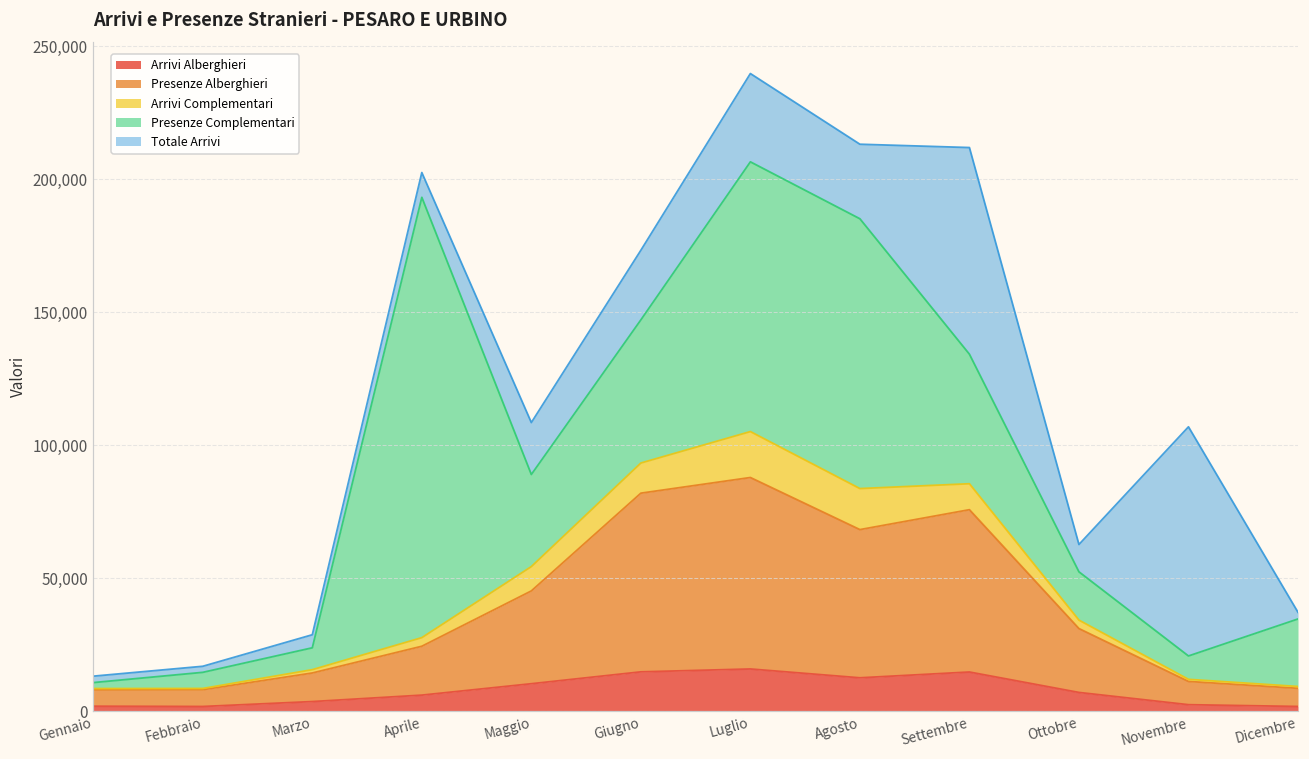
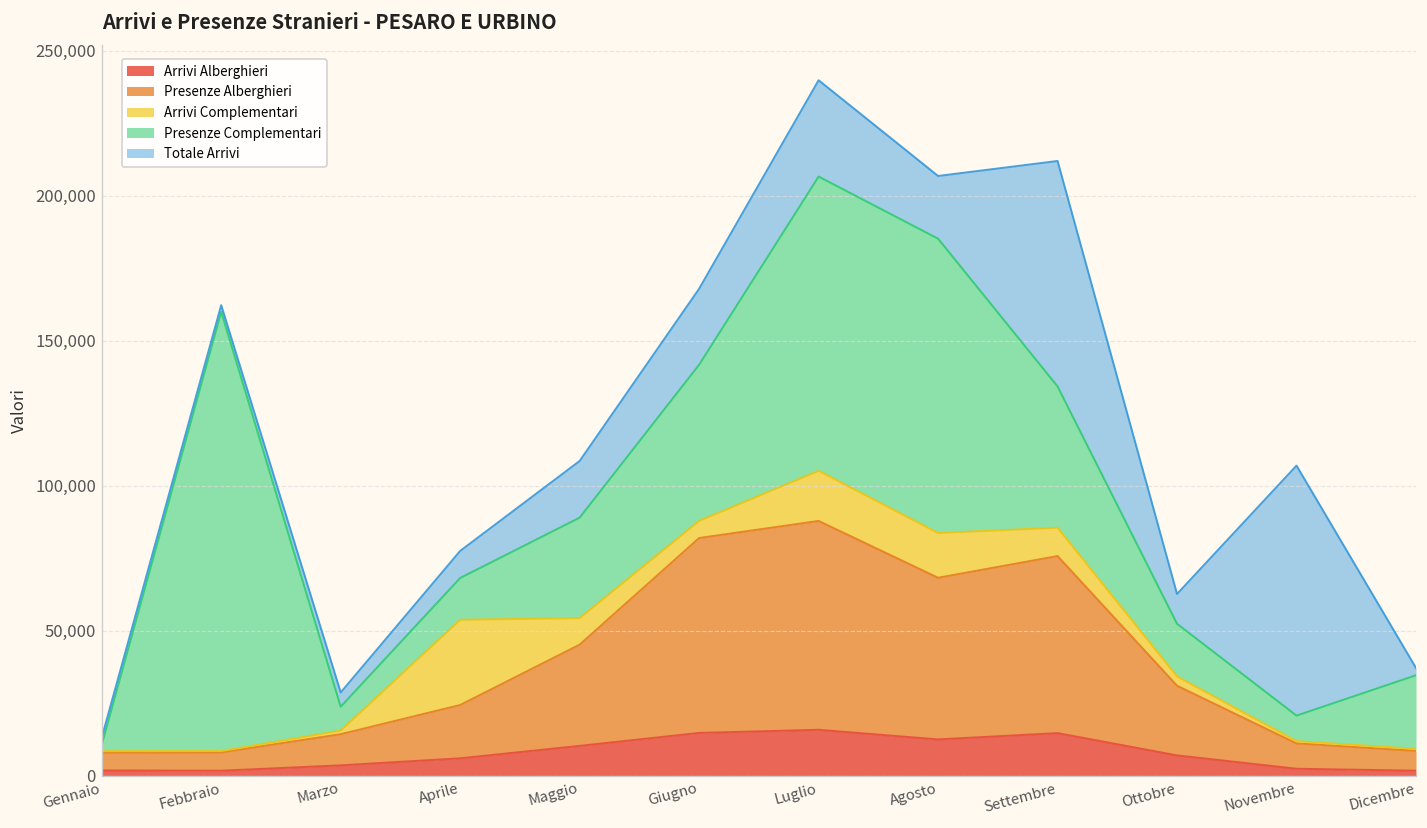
  {
    "Arrivi Complementari": {
      "Marzo": "1,000",
-     "Aprile": "3,000",
+     "Aprile": "29,000",
      "Maggio": "9,000",
-     "Giugno": "11,000",
+     "Giugno": "6,000",
      "Luglio": "17,000",
      "Agosto": "15,000",
      "Settembre": "10,000",
      "Ottobre": "3,000"
    },
    "Presenze Complementari": {
      "Gennaio": "2,000",
-     "Febbraio": "6,000",
+     "Febbraio": "151,000",
      "Marzo": "8,000",
-     "Aprile": "166,000",
+     "Aprile": "14,000",
      "Maggio": "35,000",
      "Giugno": "54,000",
      "Luglio": "101,000",
      "Agosto": "101,000",
      "Settembre": "49,000",
      "Ottobre": "18,000",
      "Novembre": "9,000",
      "Dicembre": "25,000"
    },
    "Totale Arrivi": {
      "Gennaio": "2,000",
      "Febbraio": "2,000",
      "Marzo": "5,000",
      "Aprile": "9,000",
      "Maggio": "20,000",
      "Giugno": "26,000",
      "Luglio": "33,000",
-     "Agosto": "28,000",
+     "Agosto": "22,000",
      "Settembre": "78,000",
      "Ottobre": "10,000",
      "Novembre": "86,000",
      "Dicembre": "3,000"
    }
  }
